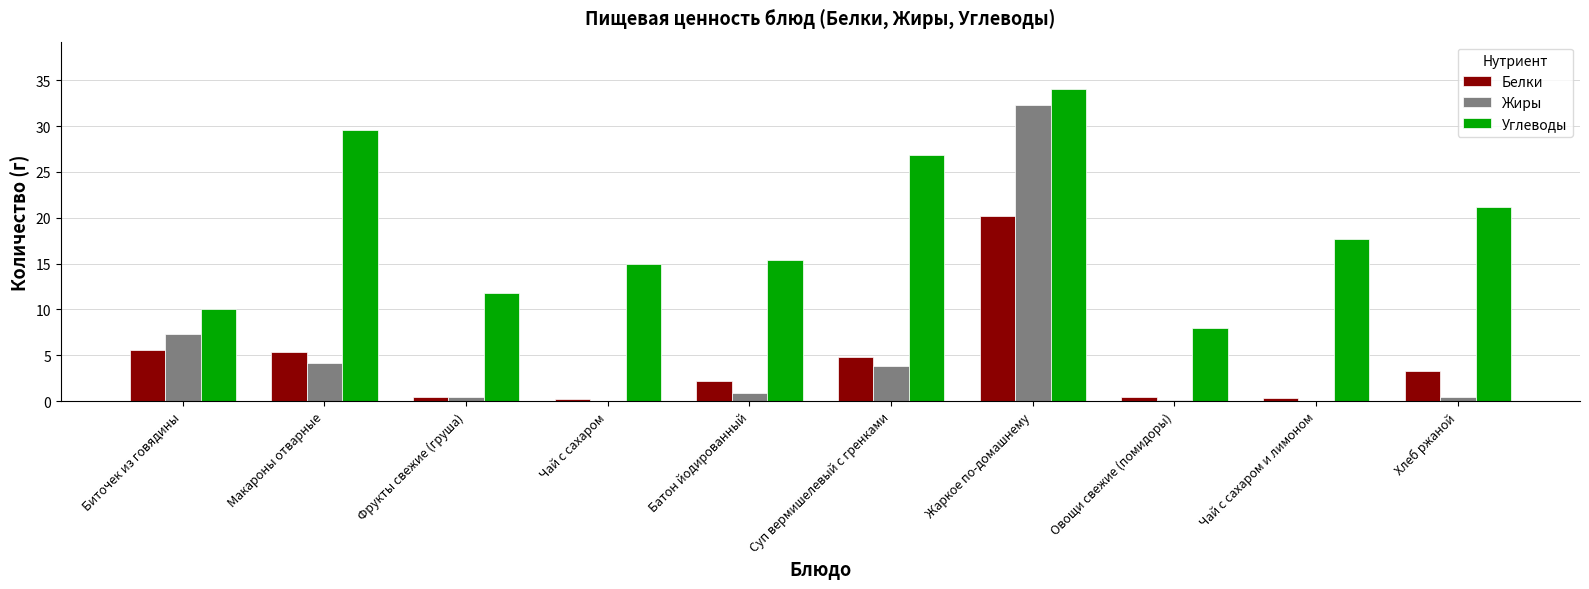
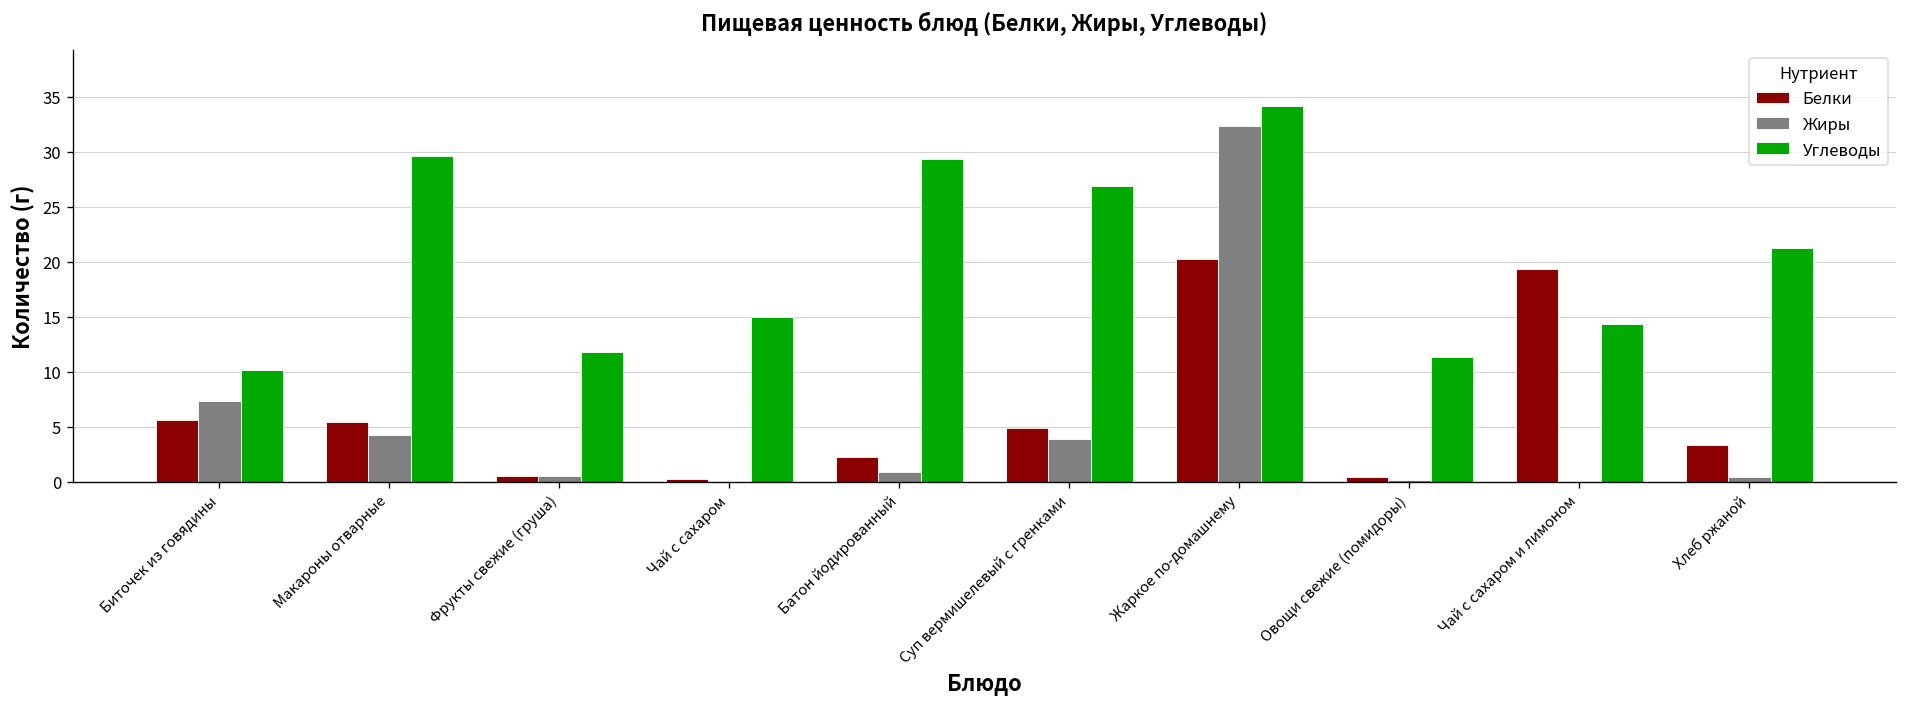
  {
    "Белки": {
      "Биточек из говядины": 6,
      "Макароны отварные": 5,
      "Фрукты свежие (груша)": 1,
      "Батон йодированный": 2,
      "Суп вермишелевый с гренками": 5,
      "Жаркое по-домашнему": 20,
      "Овощи свежие (помидоры)": 0,
-     "Чай с сахаром и лимоном": 0,
+     "Чай с сахаром и лимоном": 19,
      "Хлеб ржаной": 3
    },
    "Жиры": {
      "Биточек из говядины": 7,
      "Макароны отварные": 4,
      "Фрукты свежие (груша)": 1,
      "Чай с сахаром": 0,
      "Батон йодированный": 1,
      "Суп вермишелевый с гренками": 4,
      "Жаркое по-домашнему": 32,
      "Чай с сахаром и лимоном": 0,
      "Хлеб ржаной": 0
    },
    "Углеводы": {
      "Биточек из говядины": 10,
      "Макароны отварные": 30,
      "Фрукты свежие (груша)": 12,
      "Чай с сахаром": 15,
-     "Батон йодированный": 15,
+     "Батон йодированный": 29,
      "Суп вермишелевый с гренками": 27,
      "Жаркое по-домашнему": 34,
-     "Овощи свежие (помидоры)": 8,
-     "Чай с сахаром и лимоном": 18,
+     "Овощи свежие (помидоры)": 11,
+     "Чай с сахаром и лимоном": 14,
      "Хлеб ржаной": 21
    }
  }
